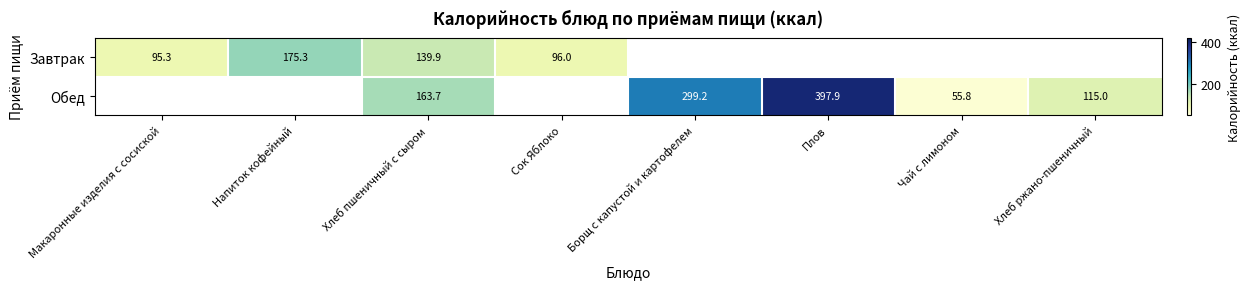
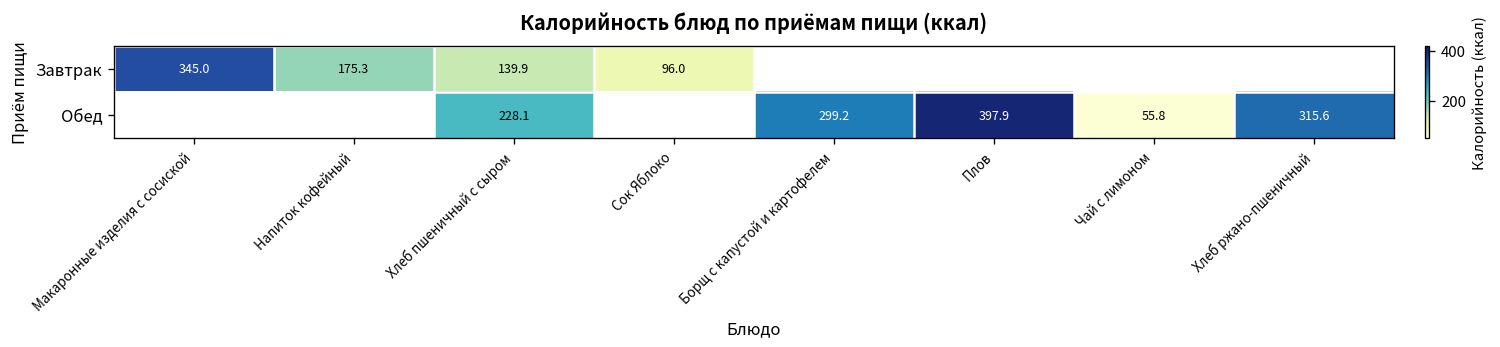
  {
    "Завтрак": {
-     "Макаронные изделия с сосиской": 95.3,
+     "Макаронные изделия с сосиской": 345.0,
      "Напиток кофейный": 175.3,
      "Хлеб пшеничный с сыром": 139.9,
      "Сок Яблоко": 96.0
    },
    "Обед": {
-     "Хлеб пшеничный с сыром": 163.7,
+     "Хлеб пшеничный с сыром": 228.1,
      "Борщ с капустой и картофелем": 299.2,
      "Плов": 397.9,
      "Чай с лимоном": 55.8,
-     "Хлеб ржано-пшеничный": 115.0
+     "Хлеб ржано-пшеничный": 315.6
    }
  }
